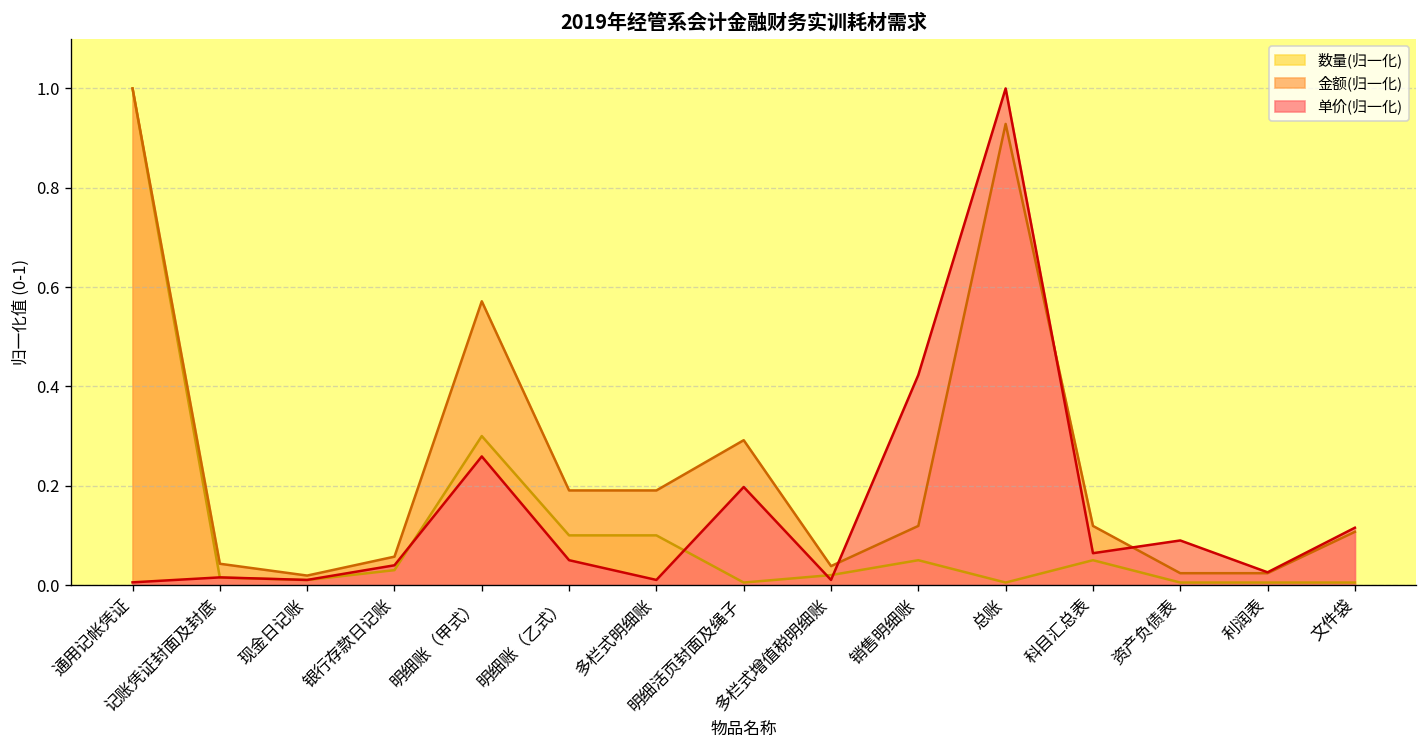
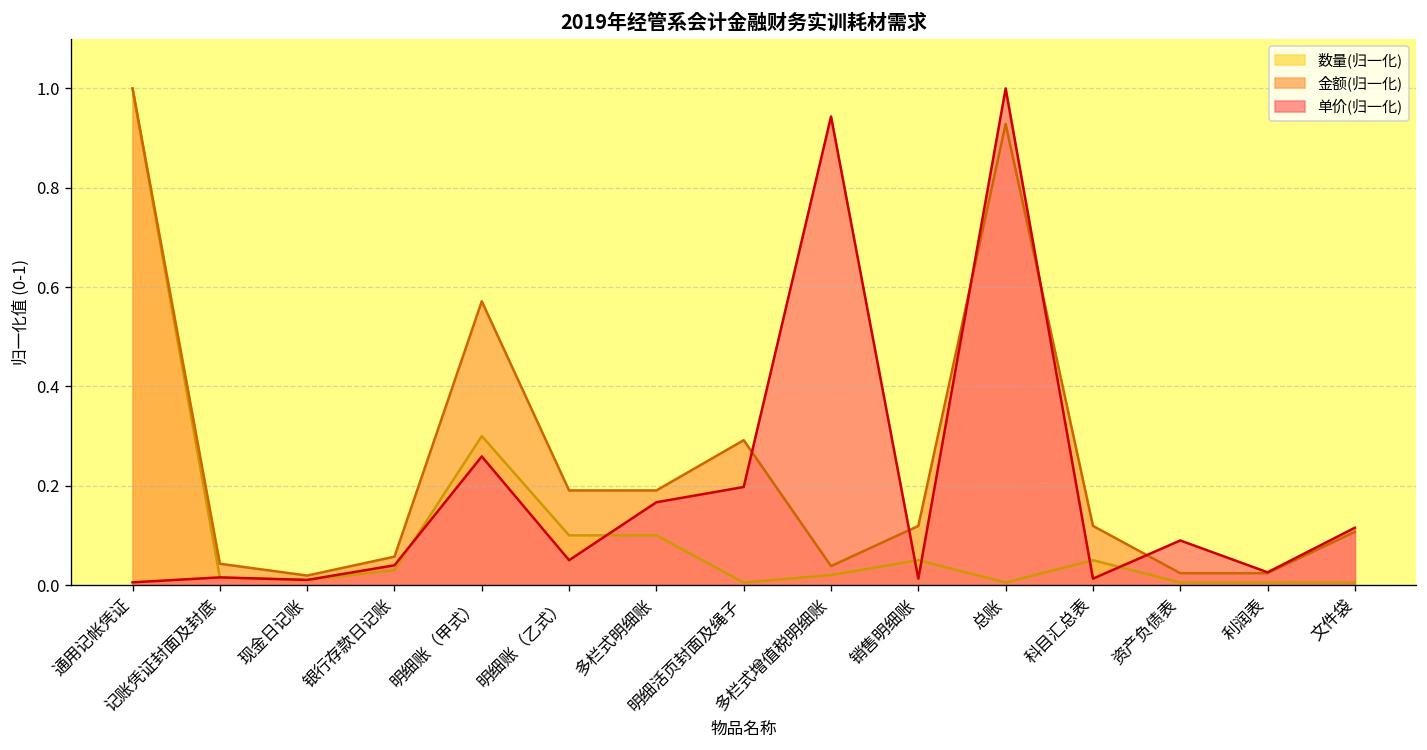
  {
    "单价(归一化)": {
      "通用记帐凭证": 0.01,
      "银行存款日记账": 0.04,
      "明细账（甲式）": 0.26,
      "明细账（乙式）": 0.05,
-     "多栏式明细账": 0.01,
+     "多栏式明细账": 0.17,
      "明细活页封面及绳子": 0.20,
-     "多栏式增值税明细账": 0.01,
-     "销售明细账": 0.42,
+     "多栏式增值税明细账": 0.94,
+     "销售明细账": 0.01,
      "总账": 1.00,
-     "科目汇总表": 0.06,
+     "科目汇总表": 0.01,
      "资产负债表": 0.09,
      "文件袋": 0.12
    }
  }
